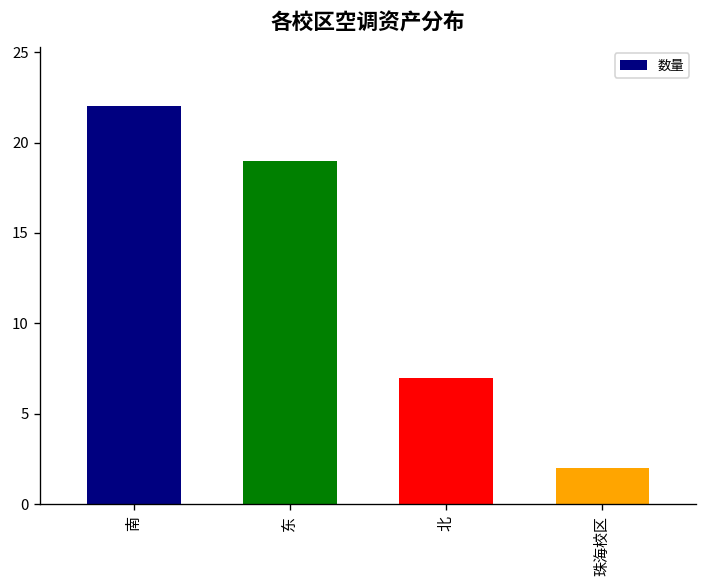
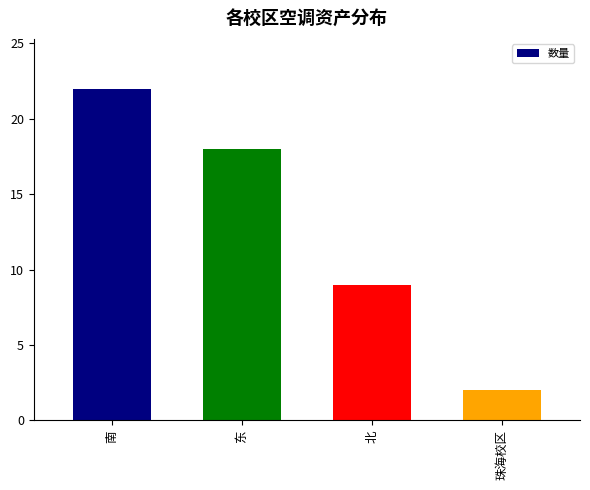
  {
    "南": 22,
-   "东": 19,
-   "北": 7,
+   "东": 18,
+   "北": 9,
    "珠海校区": 2
  }
